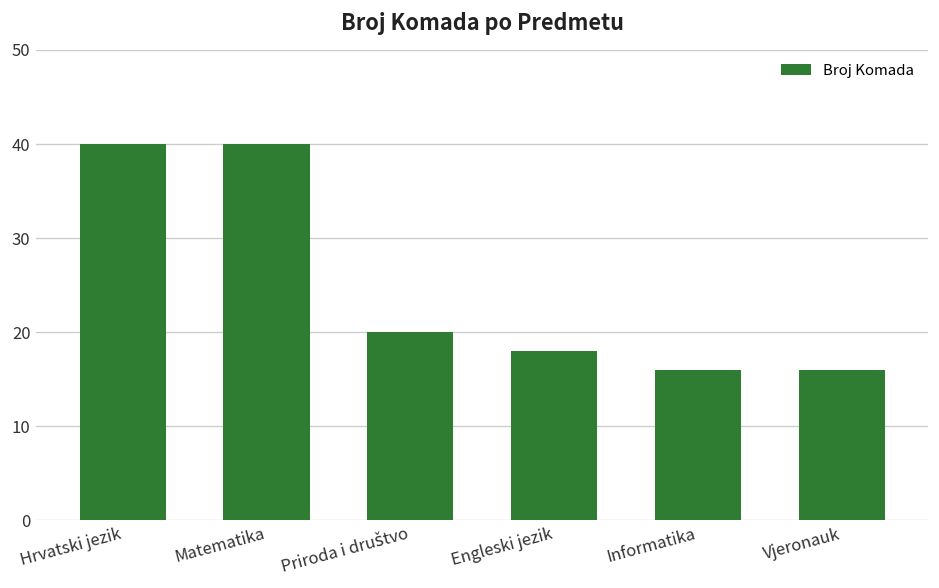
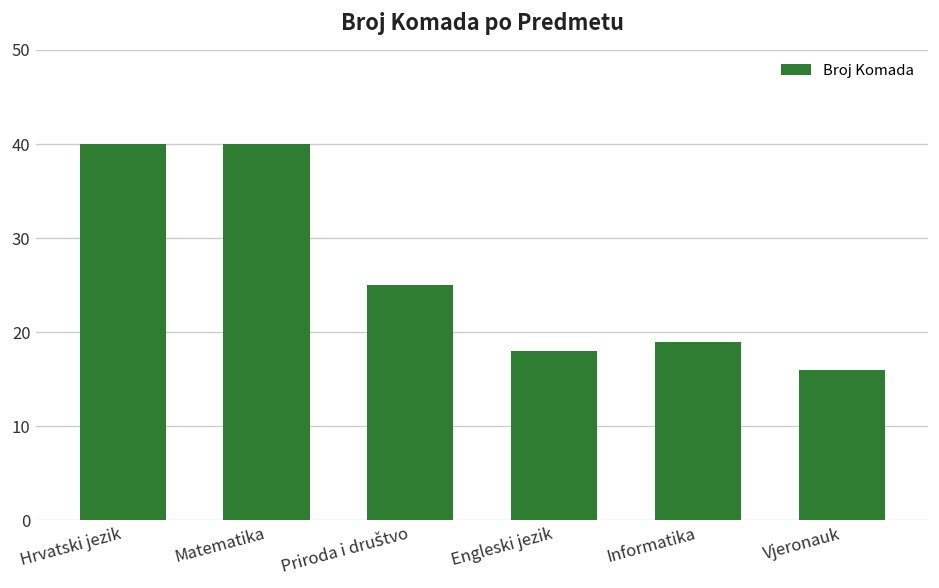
  {
    "Hrvatski jezik": 40,
    "Matematika": 40,
-   "Priroda i društvo": 20,
+   "Priroda i društvo": 25,
    "Engleski jezik": 18,
-   "Informatika": 16,
+   "Informatika": 19,
    "Vjeronauk": 16
  }
